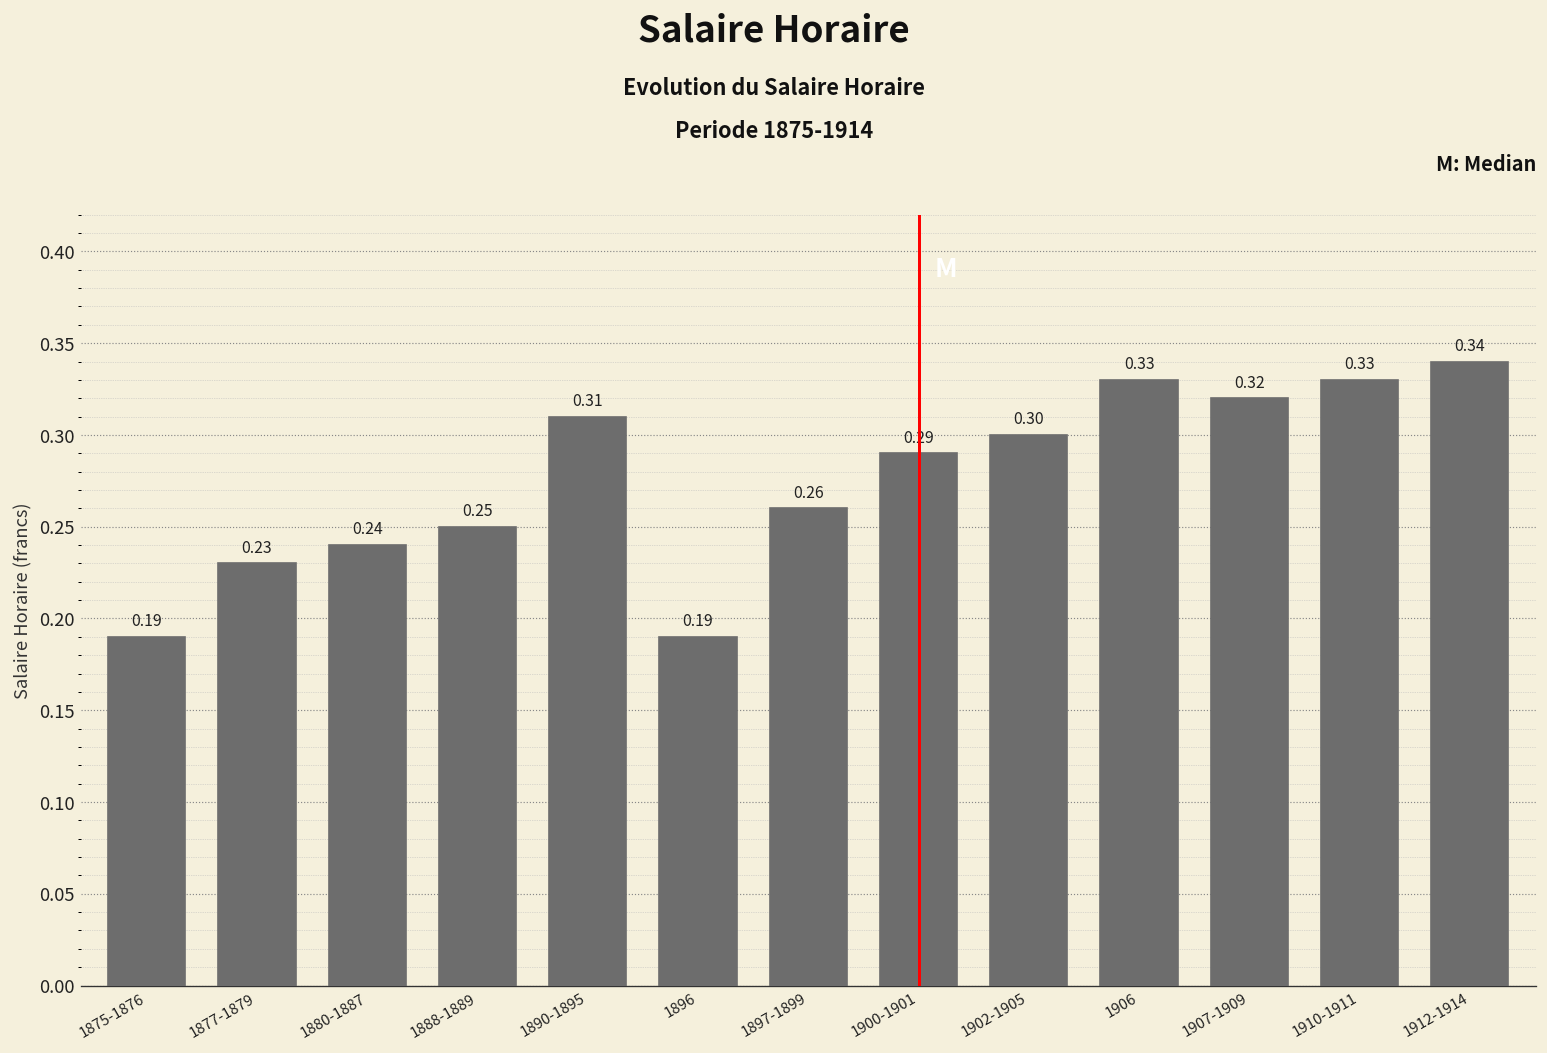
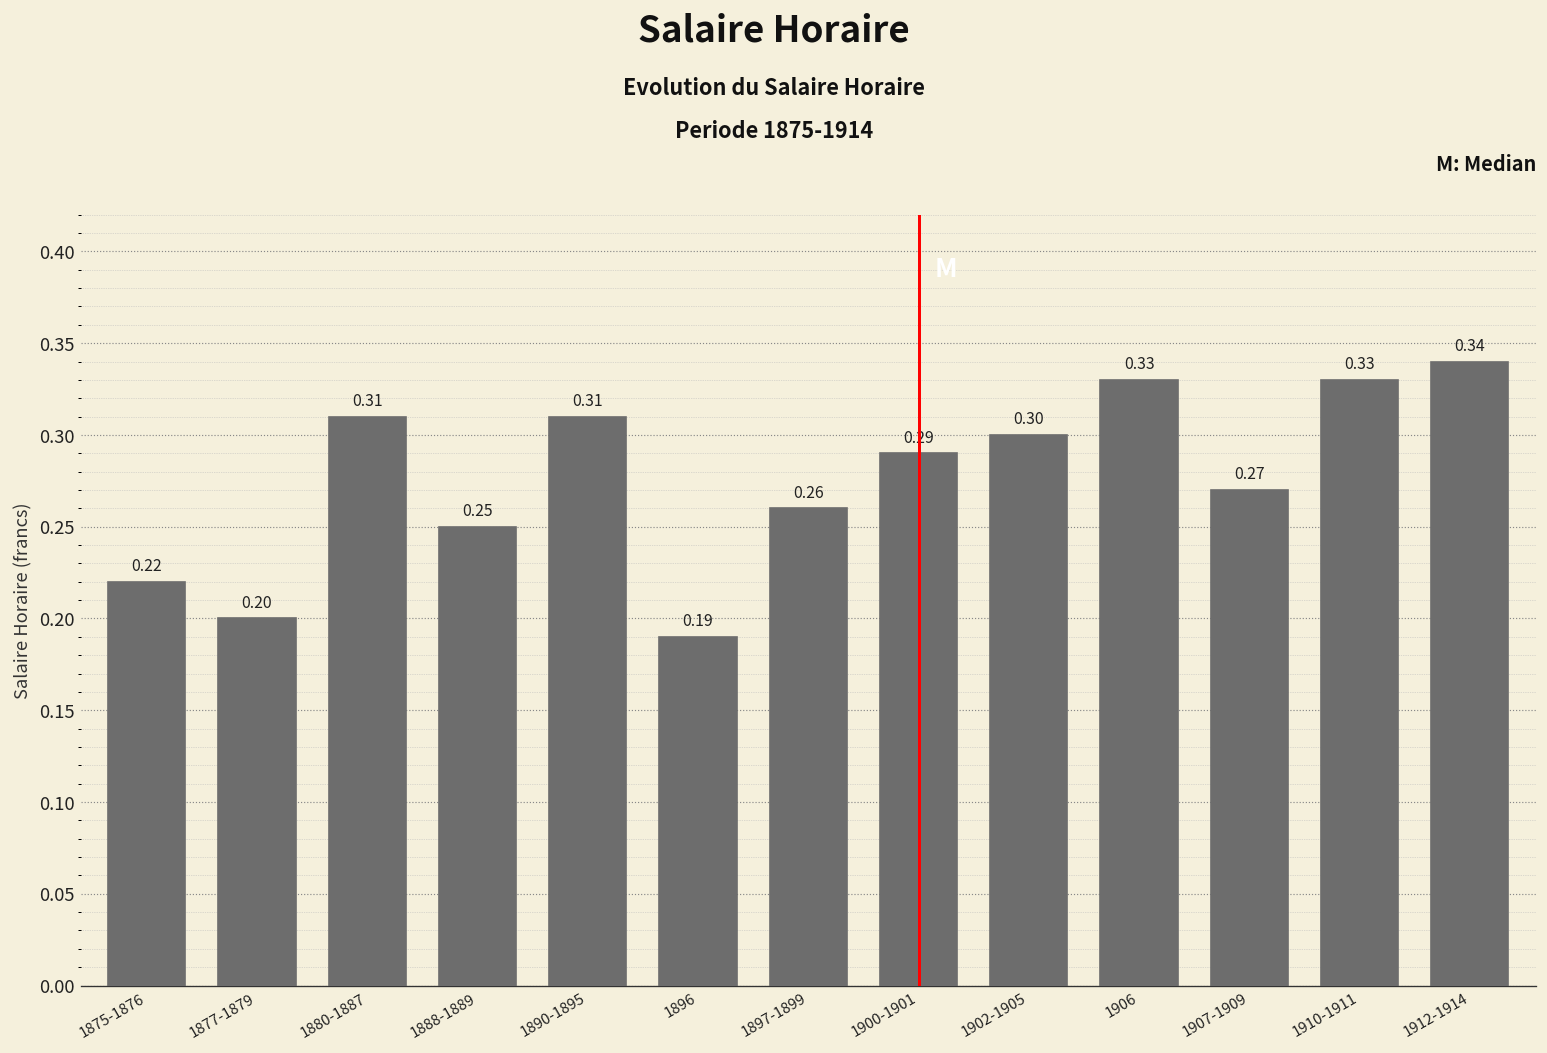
  {
-   "1875-1876": 0.19,
-   "1877-1879": 0.23,
-   "1880-1887": 0.24,
+   "1875-1876": 0.22,
+   "1877-1879": 0.20,
+   "1880-1887": 0.31,
    "1888-1889": 0.25,
    "1890-1895": 0.31,
    "1896": 0.19,
    "1897-1899": 0.26,
    "1900-1901": 0.29,
    "1902-1905": 0.30,
    "1906": 0.33,
-   "1907-1909": 0.32,
+   "1907-1909": 0.27,
    "1910-1911": 0.33,
    "1912-1914": 0.34
  }
